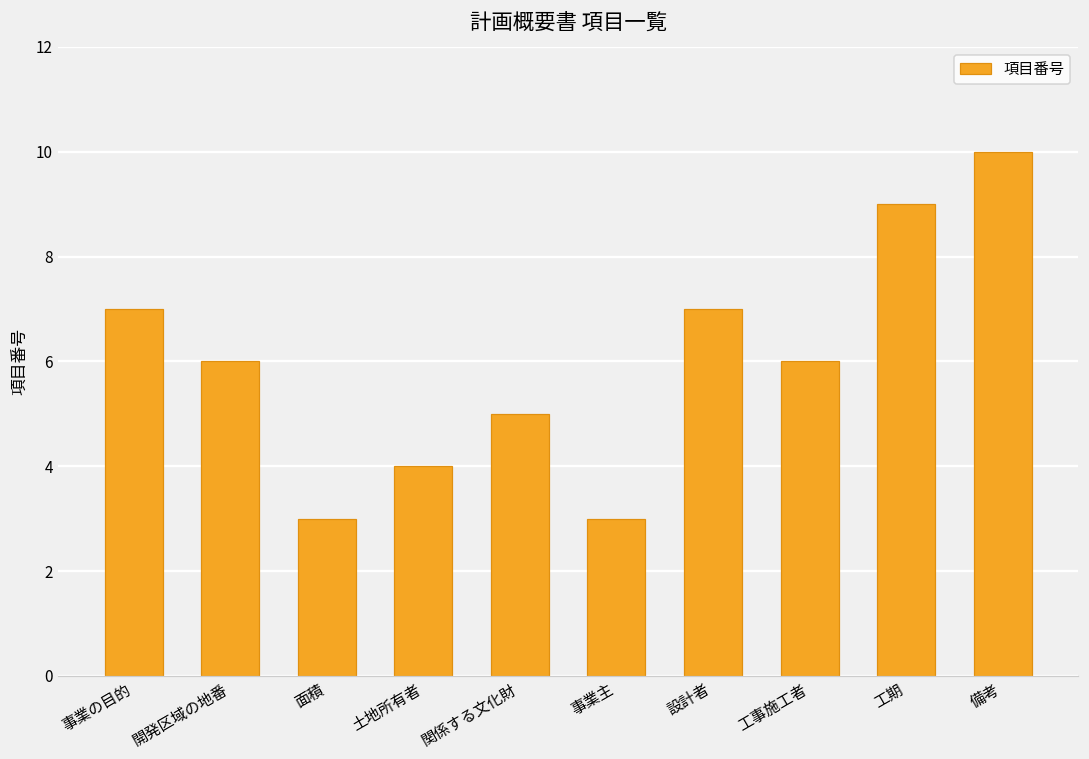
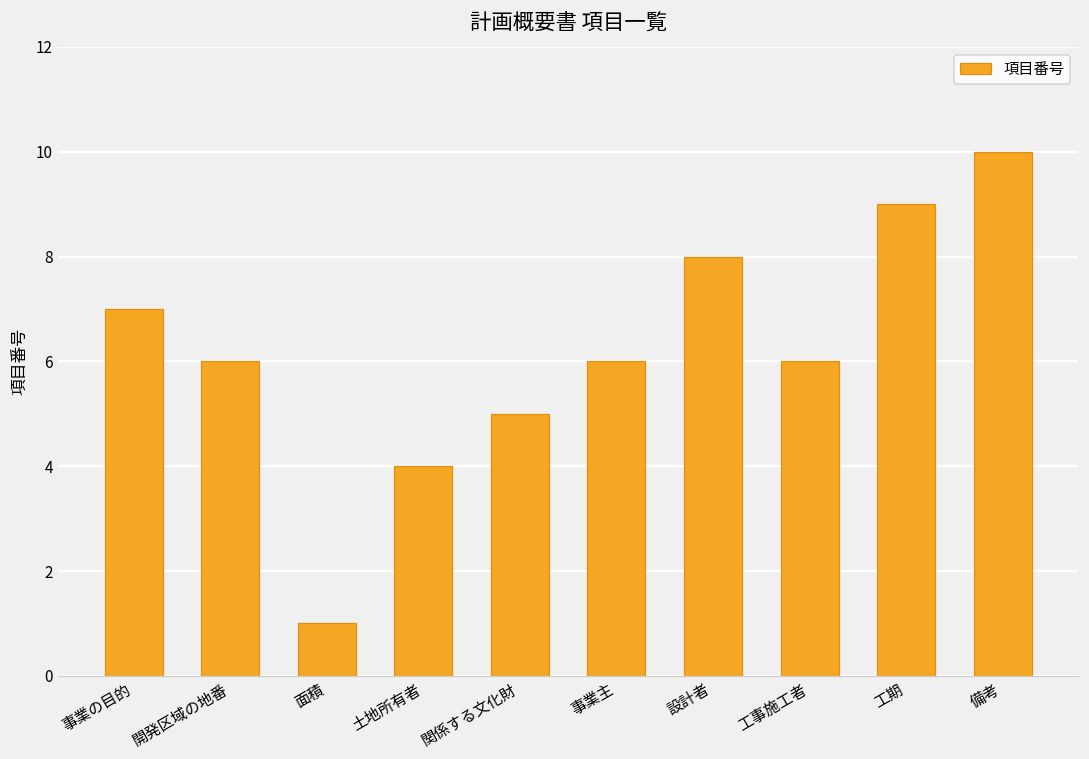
  {
    "事業の目的": 7,
    "開発区域の地番": 6,
-   "面積": 3,
+   "面積": 1,
    "土地所有者": 4,
    "関係する文化財": 5,
-   "事業主": 3,
-   "設計者": 7,
+   "事業主": 6,
+   "設計者": 8,
    "工事施工者": 6,
    "工期": 9,
    "備考": 10
  }
